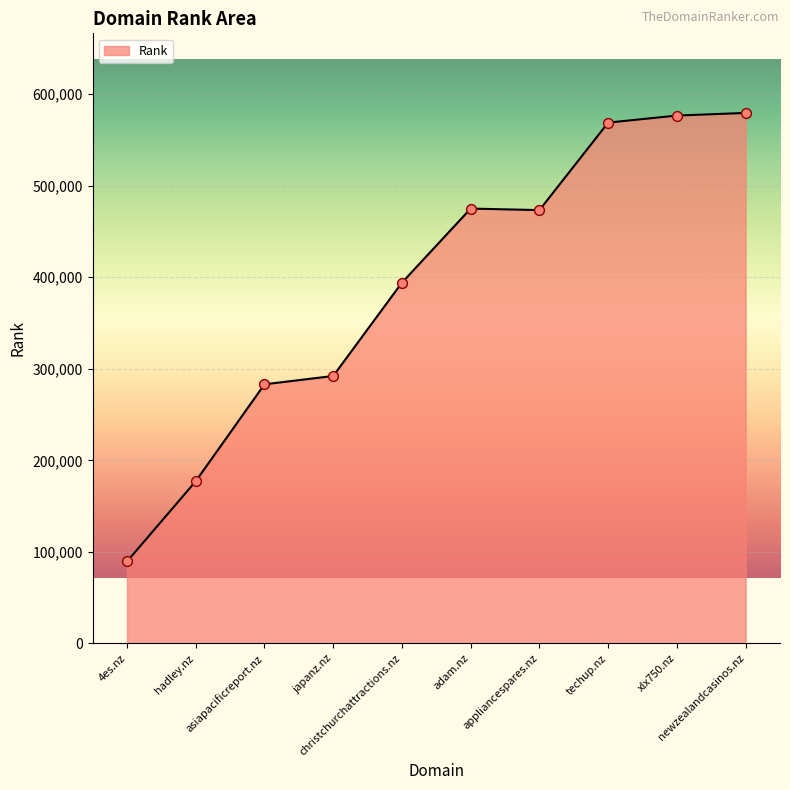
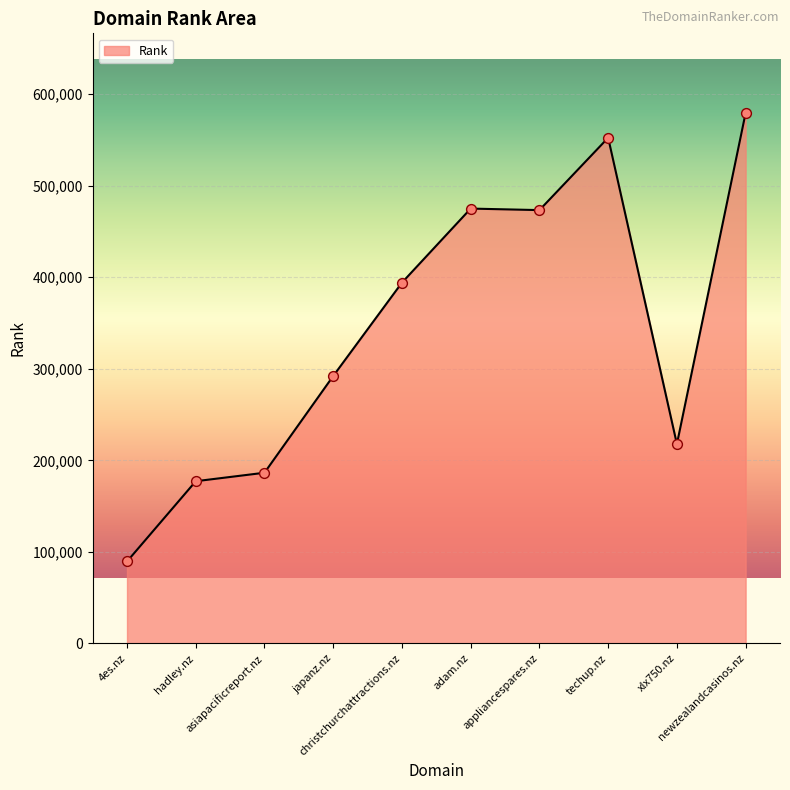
  {
    "4es.nz": "90,000",
    "hadley.nz": "180,000",
-   "asiapacificreport.nz": "280,000",
+   "asiapacificreport.nz": "190,000",
    "japanz.nz": "290,000",
    "christchurchattractions.nz": "390,000",
    "adam.nz": "470,000",
    "appliancespares.nz": "470,000",
-   "techup.nz": "570,000",
-   "xlx750.nz": "580,000",
+   "techup.nz": "550,000",
+   "xlx750.nz": "220,000",
    "newzealandcasinos.nz": "580,000"
  }
